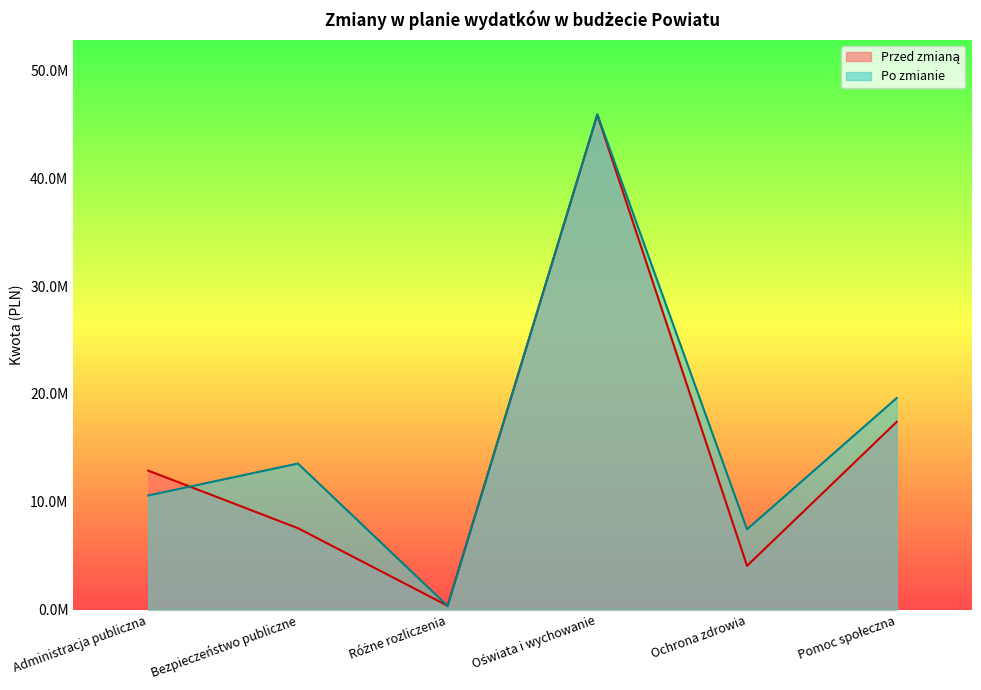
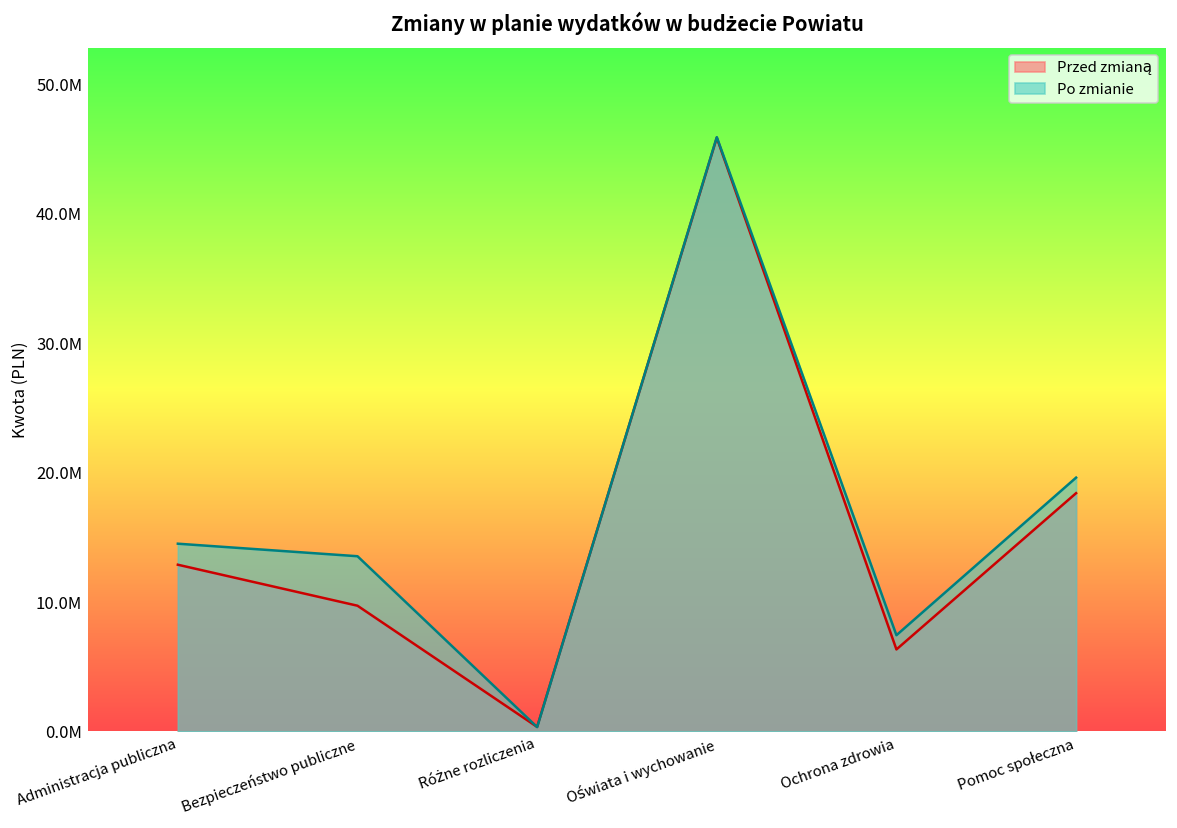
  {
    "Przed zmianą": {
      "Administracja publiczna": 12900000,
-     "Bezpieczeństwo publiczne": 7500000,
-     "Ochrona zdrowia": 4100000,
-     "Pomoc społeczna": 17400000
+     "Bezpieczeństwo publiczne": 9700000,
+     "Ochrona zdrowia": 6300000,
+     "Pomoc społeczna": 18400000
    },
    "Po zmianie": {
-     "Administracja publiczna": 10600000,
+     "Administracja publiczna": 14500000,
      "Bezpieczeństwo publiczne": 13500000,
      "Ochrona zdrowia": 7400000,
      "Pomoc społeczna": 19600000
    }
  }
